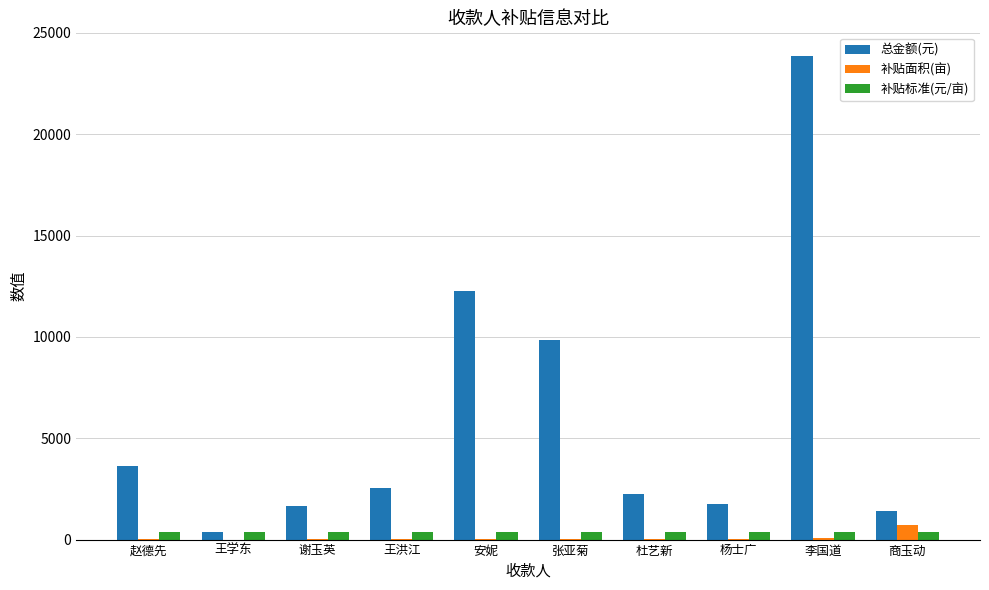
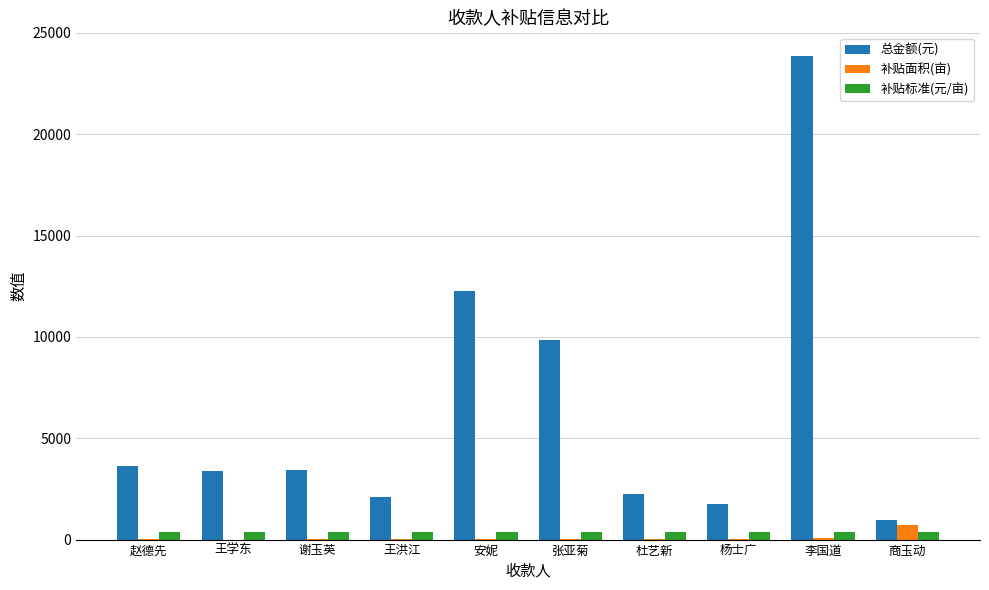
  {
    "总金额(元)": {
      "赵德先": 3600,
-     "王学东": 400,
-     "谢玉英": 1700,
-     "王洪江": 2600,
+     "王学东": 3400,
+     "谢玉英": 3400,
+     "王洪江": 2100,
      "安妮": 12300,
      "张亚菊": 9900,
      "杜艺新": 2300,
      "杨士广": 1800,
      "李国道": 23800,
-     "商玉动": 1400
+     "商玉动": 1000
    },
    "补贴面积(亩)": {
      "商玉动": 700
    },
    "补贴标准(元/亩)": {
      "赵德先": 400,
      "王学东": 400,
      "谢玉英": 400,
      "王洪江": 400,
      "安妮": 400,
      "张亚菊": 400,
      "杜艺新": 400,
      "杨士广": 400,
      "李国道": 400,
      "商玉动": 400
    }
  }
